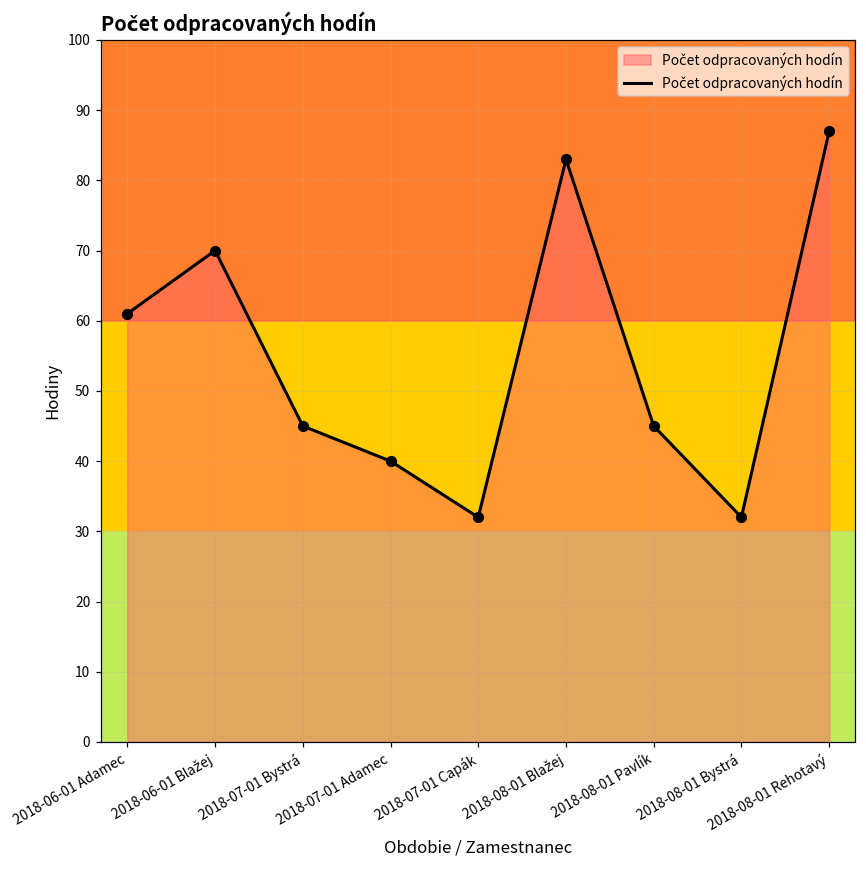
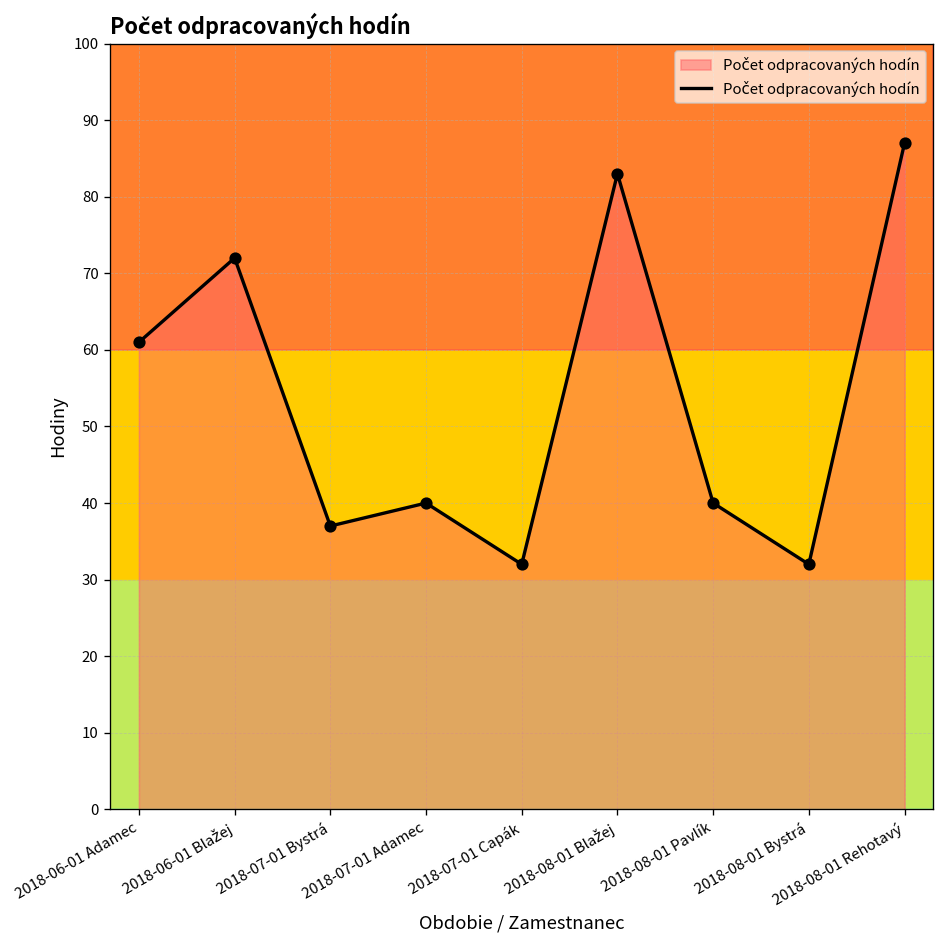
  {
    "2018-06-01 Adamec": 61,
-   "2018-06-01 Blažej": 70,
-   "2018-07-01 Bystrá": 45,
+   "2018-06-01 Blažej": 72,
+   "2018-07-01 Bystrá": 37,
    "2018-07-01 Adamec": 40,
    "2018-07-01 Capák": 32,
    "2018-08-01 Blažej": 83,
-   "2018-08-01 Pavlík": 45,
+   "2018-08-01 Pavlík": 40,
    "2018-08-01 Bystrá": 32,
    "2018-08-01 Rehotavý": 87
  }
